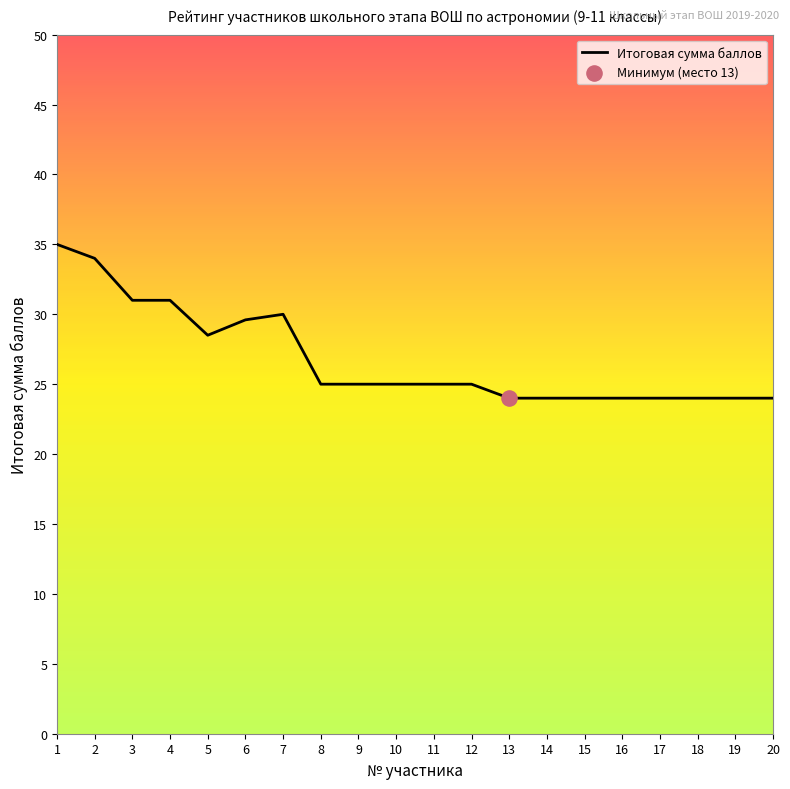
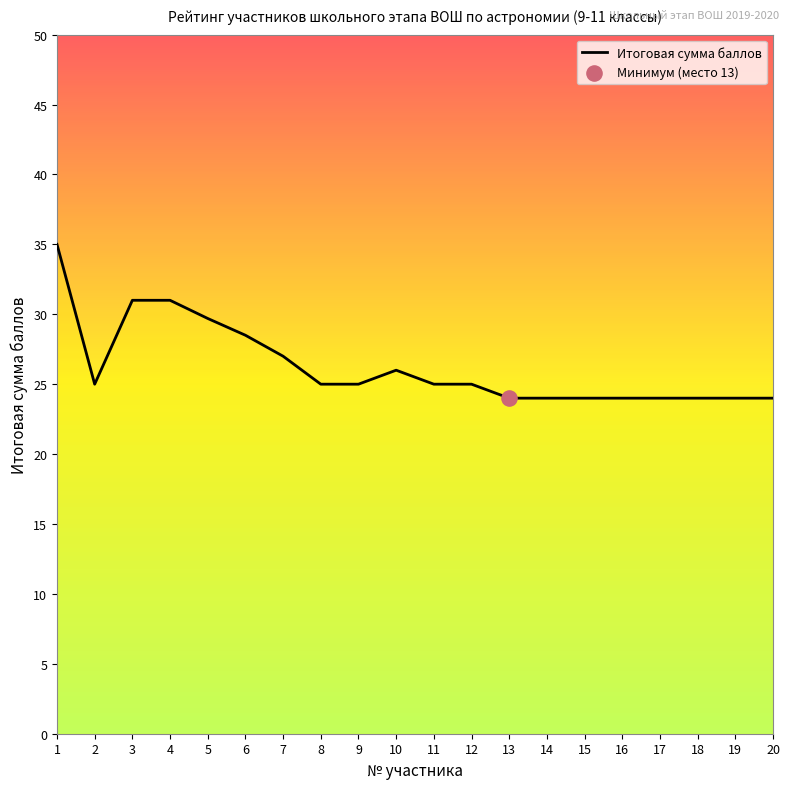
  {
    "Итоговая сумма баллов": {
      "1": 35.0,
-     "2": 34,
+     "2": 25,
      "3": 31.0,
      "4": 31.0,
-     "5": 28.5,
-     "6": 29.6,
-     "7": 30,
+     "5": 29.7,
+     "6": 28.5,
+     "7": 27,
      "8": 25.0,
      "9": 25.0,
-     "10": 25,
+     "10": 26,
      "11": 25.0,
      "12": 25.0,
      "14": 24.0,
      "15": 24.0,
      "16": 24.0,
      "17": 24.0,
      "18": 24.0,
      "19": 24.0,
      "20": 24.0
    }
  }
